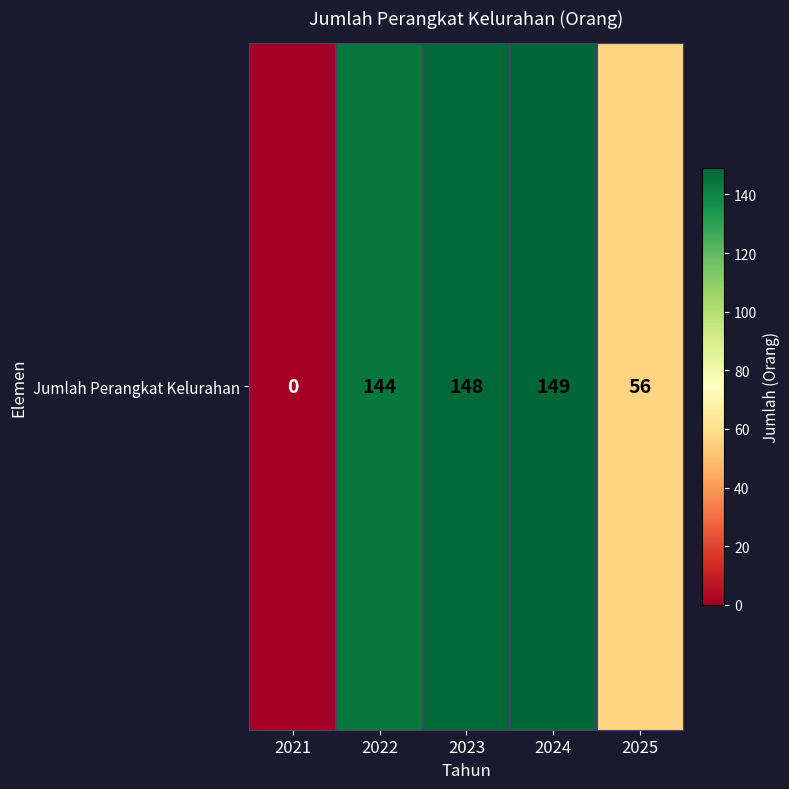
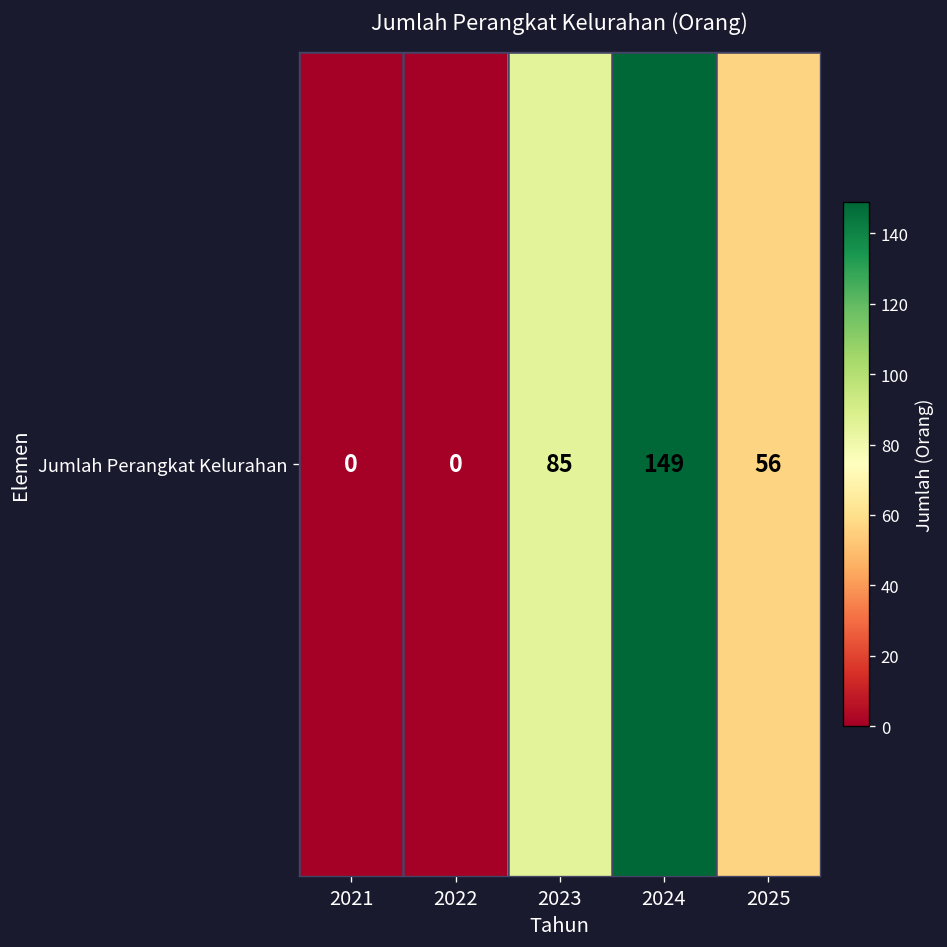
  {
    "Jumlah Perangkat Kelurahan": {
      "2021": 0,
-     "2022": 144,
-     "2023": 148,
+     "2022": 0,
+     "2023": 85,
      "2024": 149,
      "2025": 56
    }
  }
